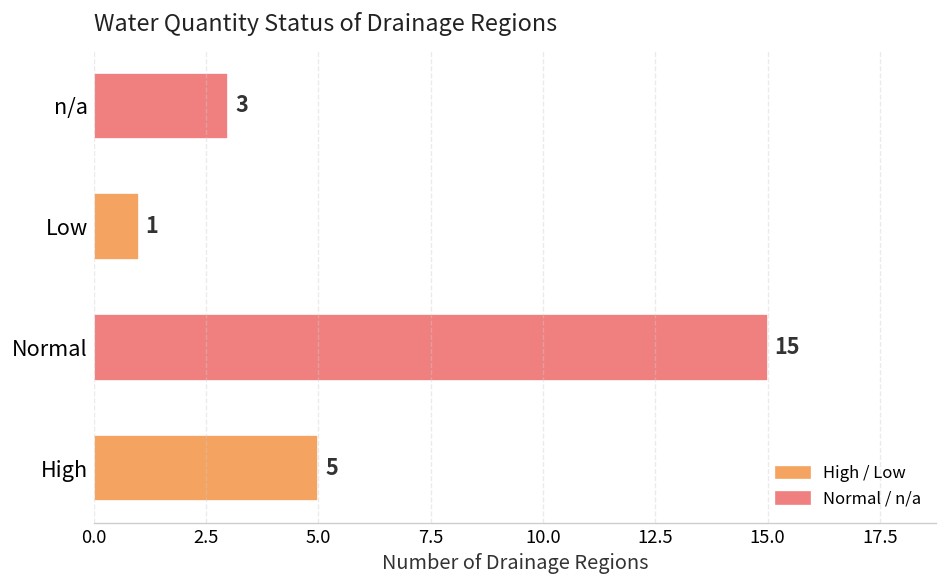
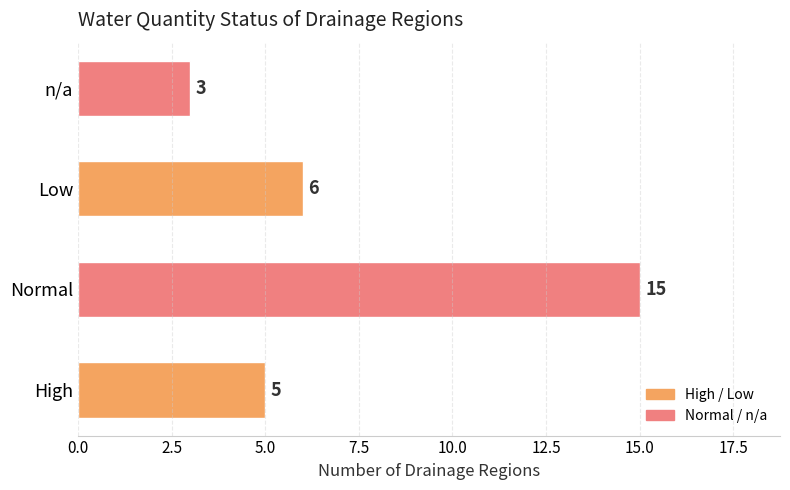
  {
    "n/a": 3,
-   "Low": 1,
+   "Low": 6,
    "Normal": 15,
    "High": 5
  }
